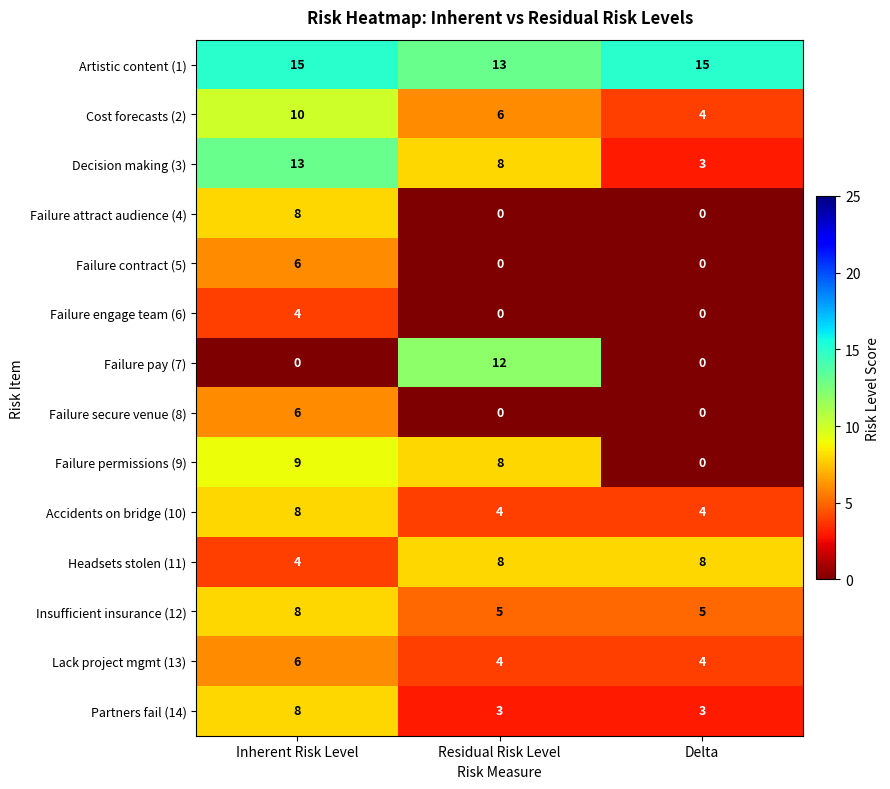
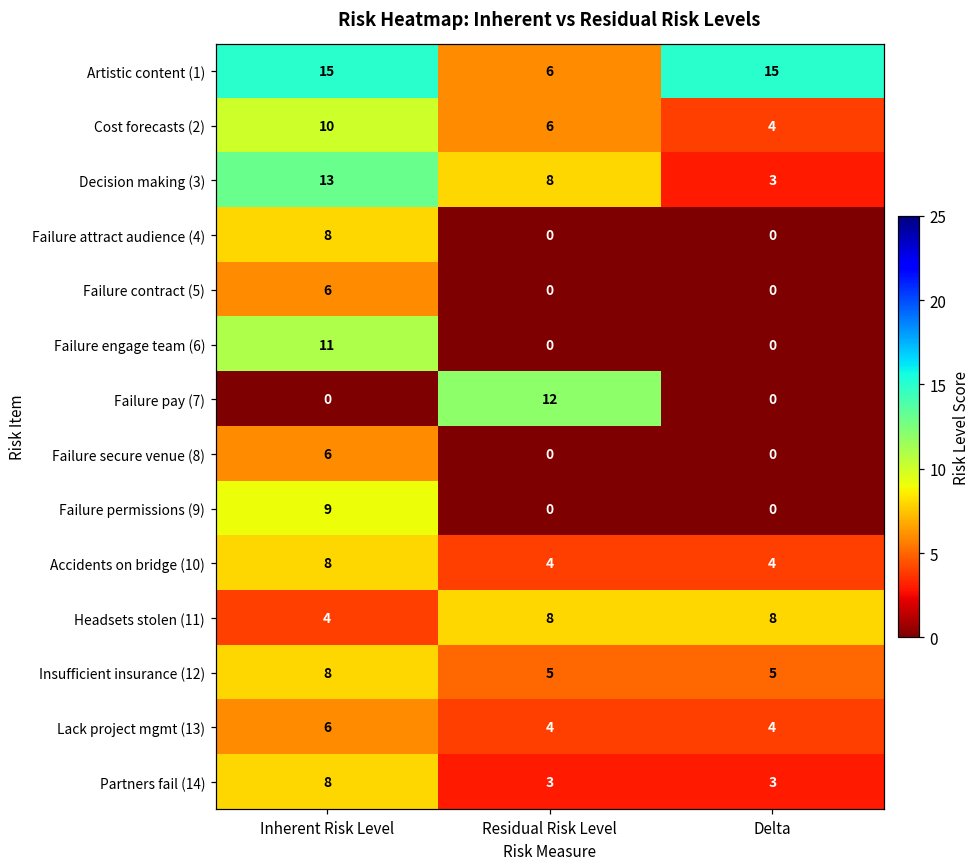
  {
    "Artistic content (1)": {
      "Inherent Risk Level": 15,
-     "Residual Risk Level": 13,
+     "Residual Risk Level": 6,
      "Delta": 15
    },
    "Cost forecasts (2)": {
      "Inherent Risk Level": 10,
      "Residual Risk Level": 6,
      "Delta": 4
    },
    "Decision making (3)": {
      "Inherent Risk Level": 13,
      "Residual Risk Level": 8,
      "Delta": 3
    },
    "Failure attract audience (4)": {
      "Inherent Risk Level": 8,
      "Residual Risk Level": 0,
      "Delta": 0
    },
    "Failure contract (5)": {
      "Inherent Risk Level": 6,
      "Residual Risk Level": 0,
      "Delta": 0
    },
    "Failure engage team (6)": {
-     "Inherent Risk Level": 4,
+     "Inherent Risk Level": 11,
      "Residual Risk Level": 0,
      "Delta": 0
    },
    "Failure pay (7)": {
      "Inherent Risk Level": 0,
      "Residual Risk Level": 12,
      "Delta": 0
    },
    "Failure secure venue (8)": {
      "Inherent Risk Level": 6,
      "Residual Risk Level": 0,
      "Delta": 0
    },
    "Failure permissions (9)": {
      "Inherent Risk Level": 9,
-     "Residual Risk Level": 8,
+     "Residual Risk Level": 0,
      "Delta": 0
    },
    "Accidents on bridge (10)": {
      "Inherent Risk Level": 8,
      "Residual Risk Level": 4,
      "Delta": 4
    },
    "Headsets stolen (11)": {
      "Inherent Risk Level": 4,
      "Residual Risk Level": 8,
      "Delta": 8
    },
    "Insufficient insurance (12)": {
      "Inherent Risk Level": 8,
      "Residual Risk Level": 5,
      "Delta": 5
    },
    "Lack project mgmt (13)": {
      "Inherent Risk Level": 6,
      "Residual Risk Level": 4,
      "Delta": 4
    },
    "Partners fail (14)": {
      "Inherent Risk Level": 8,
      "Residual Risk Level": 3,
      "Delta": 3
    }
  }
